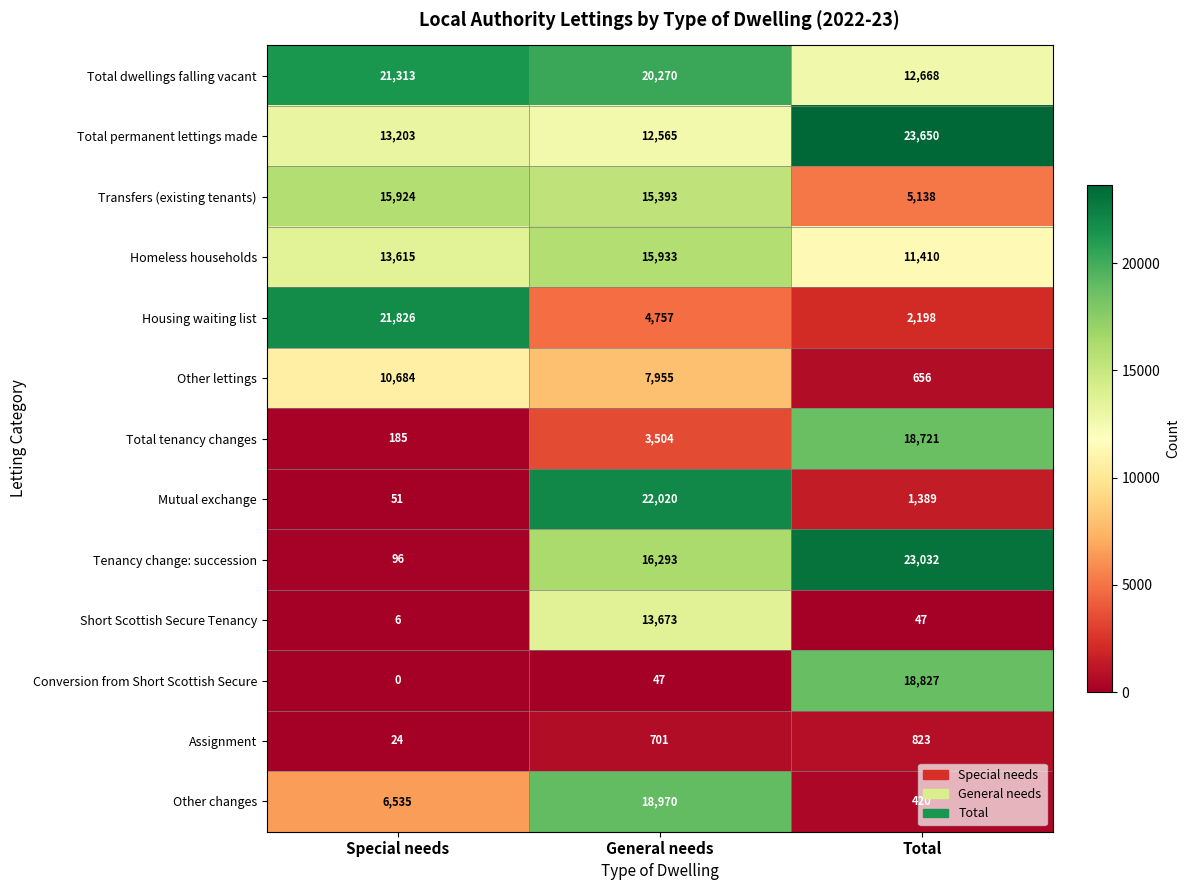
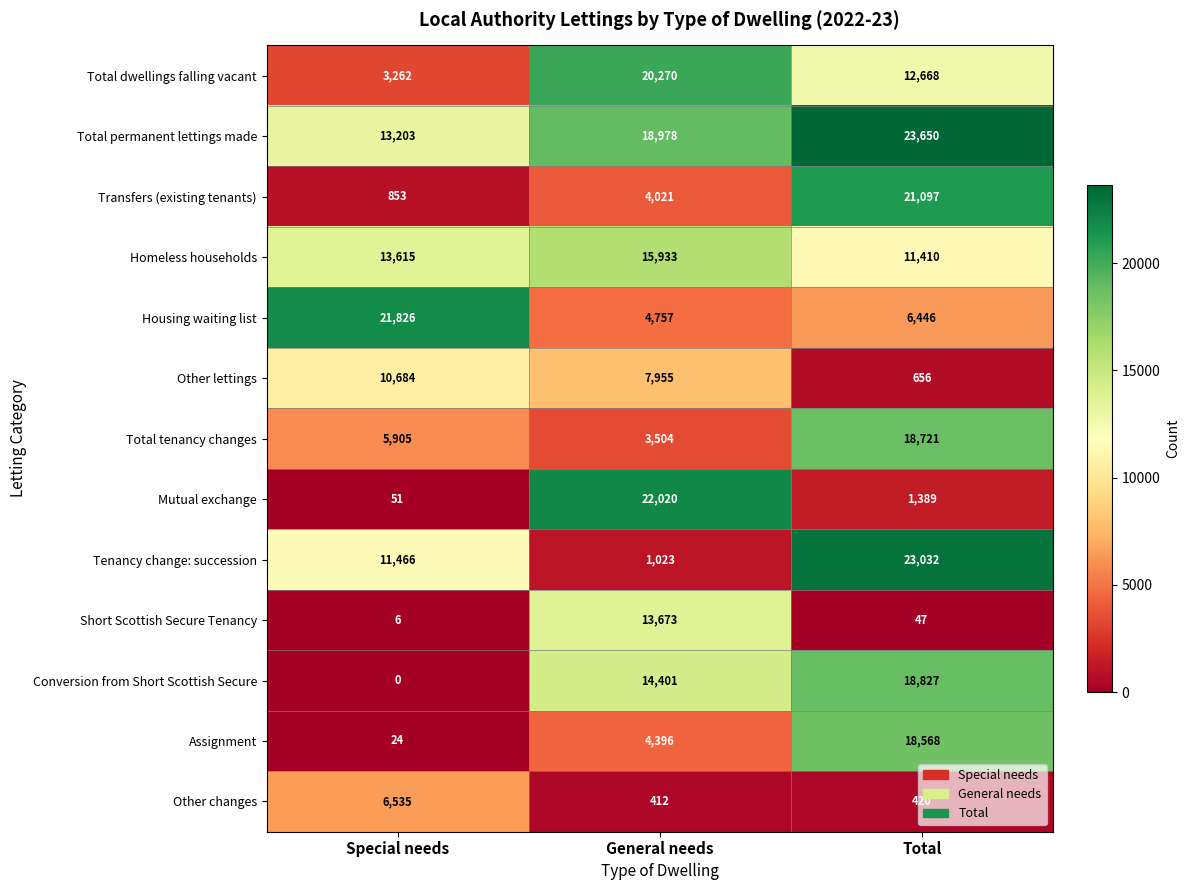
  {
    "Total dwellings falling vacant": {
-     "Special needs": "21,313",
+     "Special needs": "3,262",
      "General needs": "20,270",
      "Total": "12,668"
    },
    "Total permanent lettings made": {
      "Special needs": "13,203",
-     "General needs": "12,565",
+     "General needs": "18,978",
      "Total": "23,650"
    },
    "Transfers (existing tenants)": {
-     "Special needs": "15,924",
-     "General needs": "15,393",
-     "Total": "5,138"
+     "Special needs": "853",
+     "General needs": "4,021",
+     "Total": "21,097"
    },
    "Homeless households": {
      "Special needs": "13,615",
      "General needs": "15,933",
      "Total": "11,410"
    },
    "Housing waiting list": {
      "Special needs": "21,826",
      "General needs": "4,757",
-     "Total": "2,198"
+     "Total": "6,446"
    },
    "Other lettings": {
      "Special needs": "10,684",
      "General needs": "7,955",
      "Total": "656"
    },
    "Total tenancy changes": {
-     "Special needs": "185",
+     "Special needs": "5,905",
      "General needs": "3,504",
      "Total": "18,721"
    },
    "Mutual exchange": {
      "Special needs": "51",
      "General needs": "22,020",
      "Total": "1,389"
    },
    "Tenancy change: succession": {
-     "Special needs": "96",
-     "General needs": "16,293",
+     "Special needs": "11,466",
+     "General needs": "1,023",
      "Total": "23,032"
    },
    "Short Scottish Secure Tenancy": {
      "Special needs": "6",
      "General needs": "13,673",
      "Total": "47"
    },
    "Conversion from Short Scottish Secure": {
      "Special needs": "0",
-     "General needs": "47",
+     "General needs": "14,401",
      "Total": "18,827"
    },
    "Assignment": {
      "Special needs": "24",
-     "General needs": "701",
-     "Total": "823"
+     "General needs": "4,396",
+     "Total": "18,568"
    },
    "Other changes": {
      "Special needs": "6,535",
-     "General needs": "18,970"
+     "General needs": "412"
    }
  }
